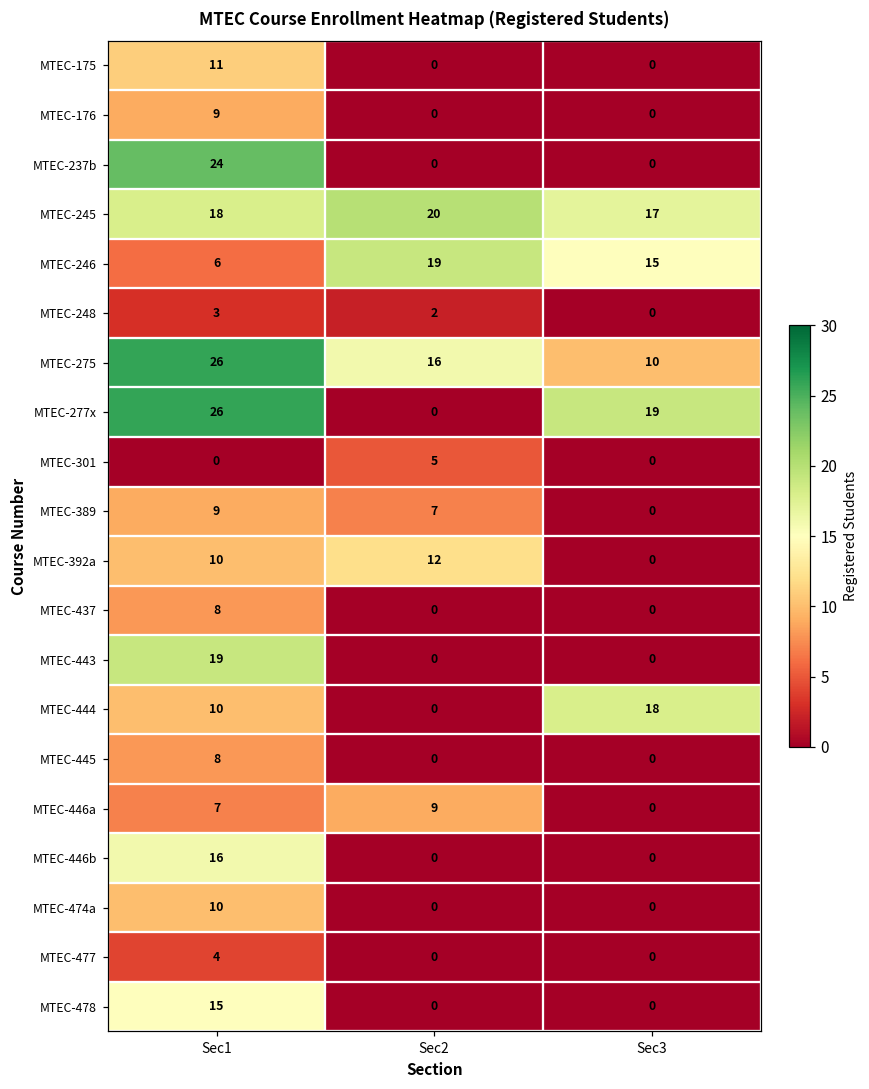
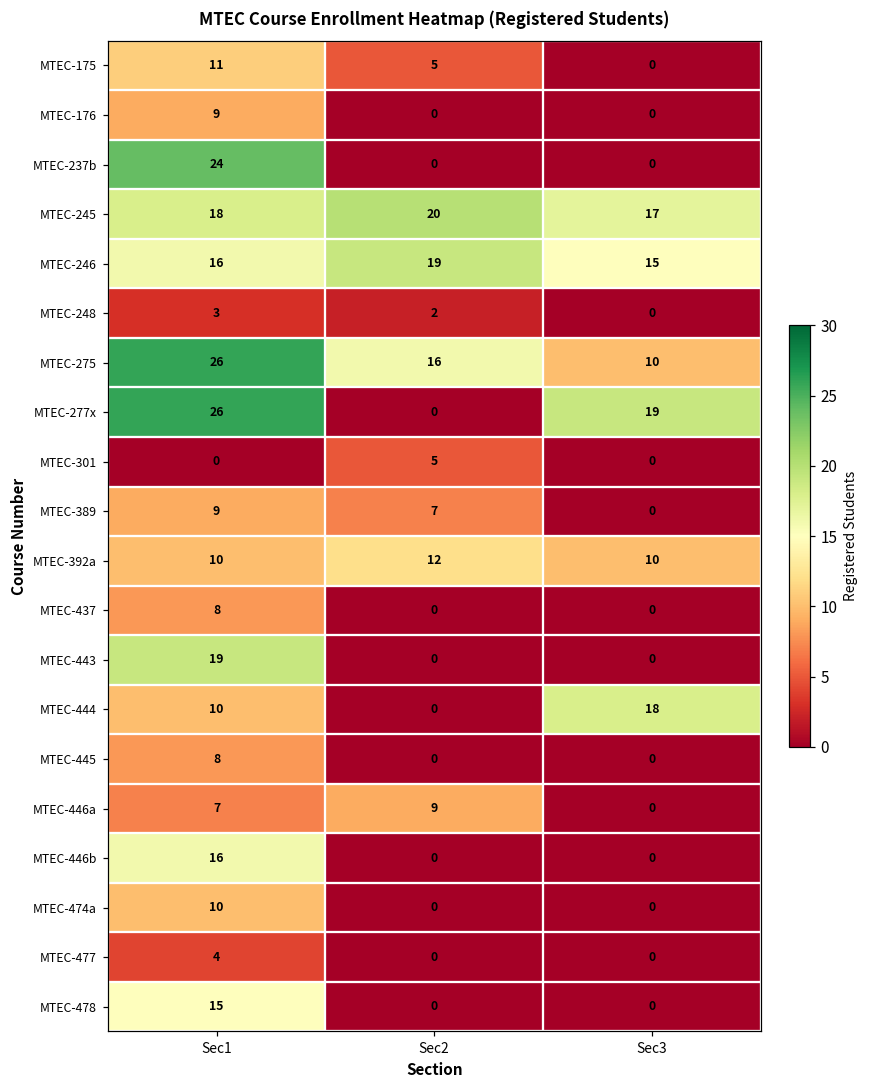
  {
    "MTEC-175": {
      "Sec1": 11,
-     "Sec2": 0,
+     "Sec2": 5,
      "Sec3": 0
    },
    "MTEC-176": {
      "Sec1": 9,
      "Sec2": 0,
      "Sec3": 0
    },
    "MTEC-237b": {
      "Sec1": 24,
      "Sec2": 0,
      "Sec3": 0
    },
    "MTEC-245": {
      "Sec1": 18,
      "Sec2": 20,
      "Sec3": 17
    },
    "MTEC-246": {
-     "Sec1": 6,
+     "Sec1": 16,
      "Sec2": 19,
      "Sec3": 15
    },
    "MTEC-248": {
      "Sec1": 3,
      "Sec2": 2,
      "Sec3": 0
    },
    "MTEC-275": {
      "Sec1": 26,
      "Sec2": 16,
      "Sec3": 10
    },
    "MTEC-277x": {
      "Sec1": 26,
      "Sec2": 0,
      "Sec3": 19
    },
    "MTEC-301": {
      "Sec1": 0,
      "Sec2": 5,
      "Sec3": 0
    },
    "MTEC-389": {
      "Sec1": 9,
      "Sec2": 7,
      "Sec3": 0
    },
    "MTEC-392a": {
      "Sec1": 10,
      "Sec2": 12,
-     "Sec3": 0
+     "Sec3": 10
    },
    "MTEC-437": {
      "Sec1": 8,
      "Sec2": 0,
      "Sec3": 0
    },
    "MTEC-443": {
      "Sec1": 19,
      "Sec2": 0,
      "Sec3": 0
    },
    "MTEC-444": {
      "Sec1": 10,
      "Sec2": 0,
      "Sec3": 18
    },
    "MTEC-445": {
      "Sec1": 8,
      "Sec2": 0,
      "Sec3": 0
    },
    "MTEC-446a": {
      "Sec1": 7,
      "Sec2": 9,
      "Sec3": 0
    },
    "MTEC-446b": {
      "Sec1": 16,
      "Sec2": 0,
      "Sec3": 0
    },
    "MTEC-474a": {
      "Sec1": 10,
      "Sec2": 0,
      "Sec3": 0
    },
    "MTEC-477": {
      "Sec1": 4,
      "Sec2": 0,
      "Sec3": 0
    },
    "MTEC-478": {
      "Sec1": 15,
      "Sec2": 0,
      "Sec3": 0
    }
  }
